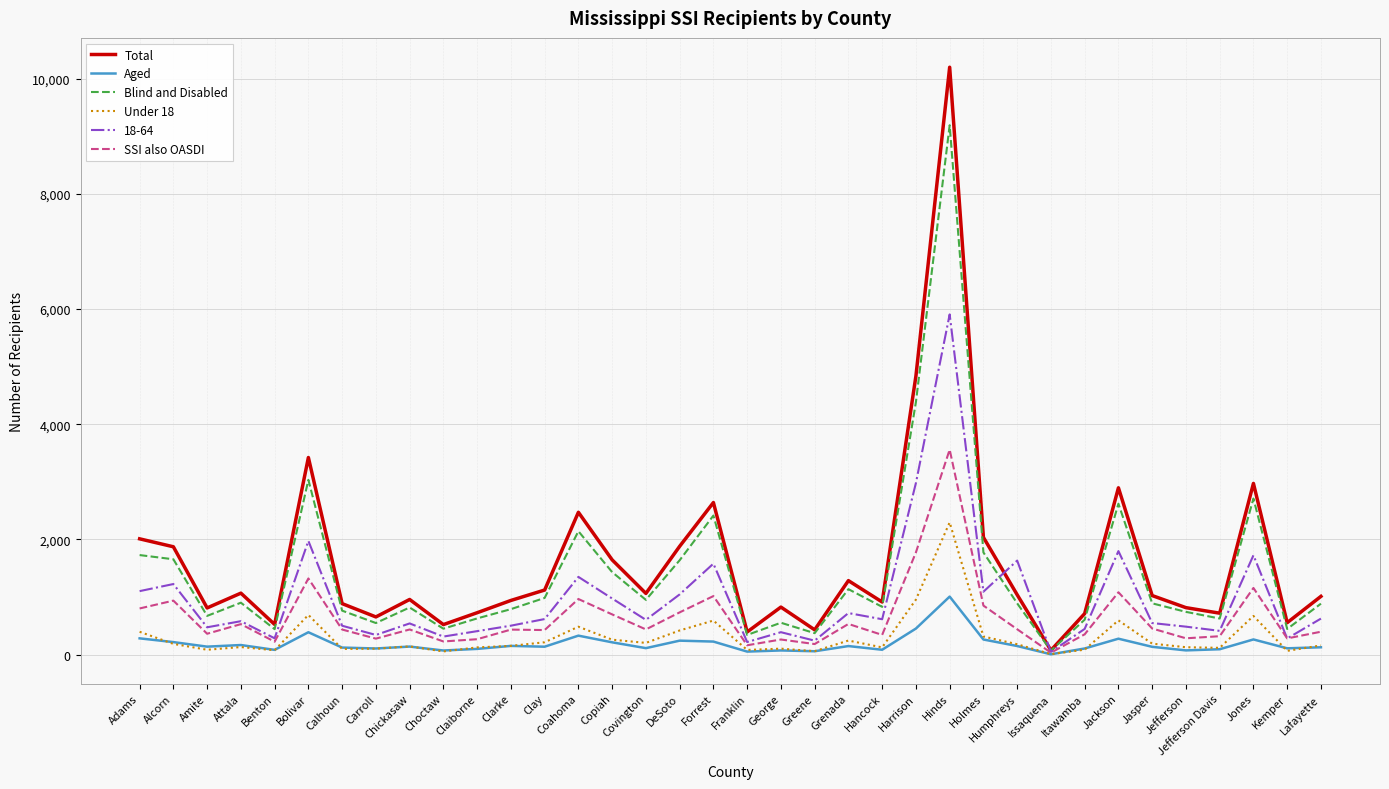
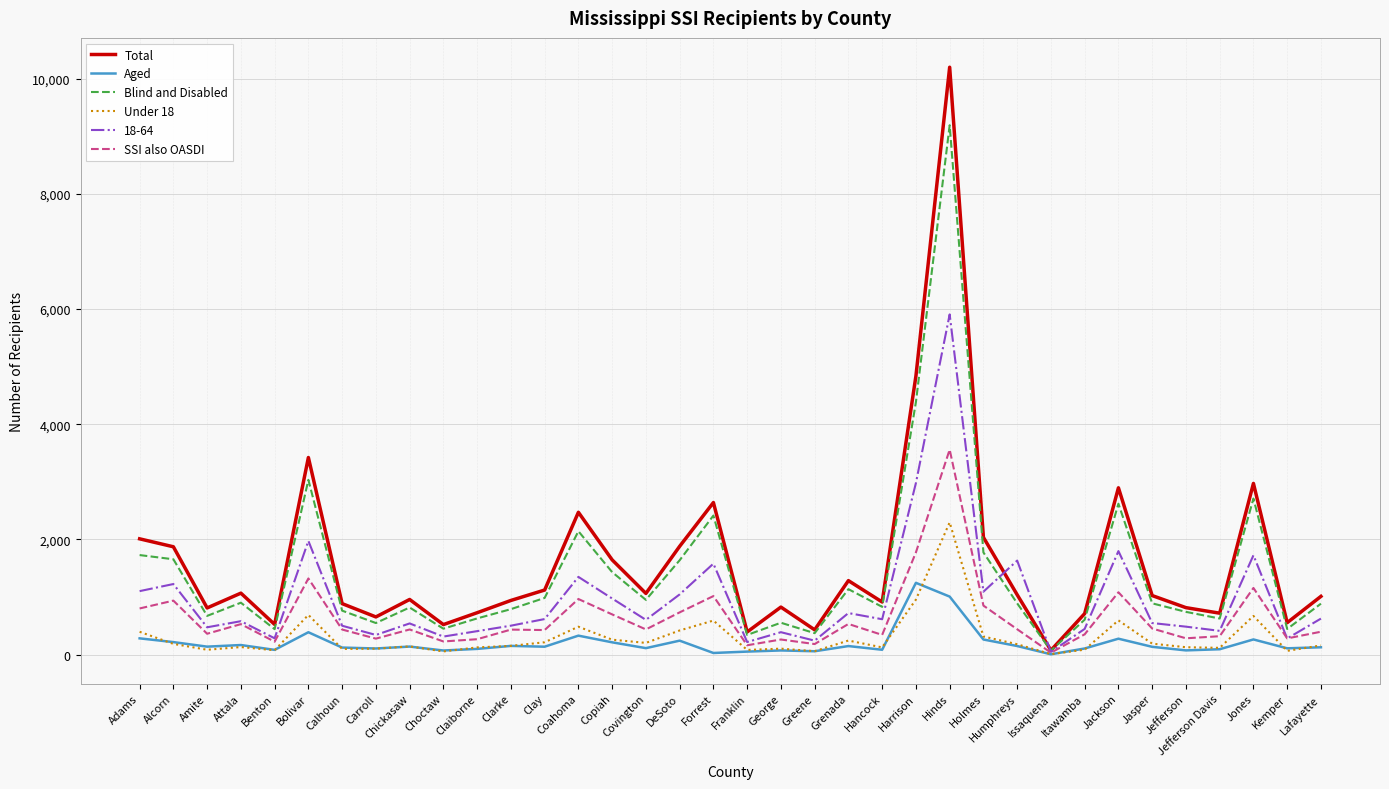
  {
    "Total": {
      "Adams": "2,000",
      "Alcorn": "1,900",
      "Amite": "800",
      "Attala": "1,100",
      "Benton": "500",
      "Bolivar": "3,400",
      "Calhoun": "900",
      "Carroll": "700",
      "Chickasaw": "1,000",
      "Choctaw": "500",
      "Claiborne": "700",
      "Clarke": "900",
      "Clay": "1,100",
      "Coahoma": "2,500",
      "Copiah": "1,600",
      "Covington": "1,100",
      "DeSoto": "1,900",
      "Forrest": "2,600",
      "Franklin": "400",
      "George": "800",
      "Greene": "400",
      "Grenada": "1,300",
      "Hancock": "900",
      "Harrison": "4,800",
      "Hinds": "10,200",
      "Holmes": "2,000",
      "Humphreys": "1,000",
      "Itawamba": "700",
      "Jackson": "2,900",
      "Jasper": "1,000",
      "Jefferson": "800",
      "Jefferson Davis": "700",
      "Jones": "3,000",
      "Kemper": "600",
      "Lafayette": "1,000"
    },
    "Aged": {
      "Adams": "300",
      "Amite": "100",
      "Bolivar": "400",
      "Clay": "100",
      "Coahoma": "300",
      "Copiah": "200",
      "Covington": "100",
      "DeSoto": "200",
-     "Forrest": "200",
+     "Forrest": "0",
      "Grenada": "100",
-     "Harrison": "500",
+     "Harrison": "1,200",
      "Hinds": "1,000",
      "Holmes": "300",
      "Jackson": "300",
      "Jasper": "100",
      "Jefferson": "100",
      "Jones": "300"
    },
    "Blind and Disabled": {
      "Adams": "1,700",
      "Alcorn": "1,700",
      "Amite": "700",
      "Attala": "900",
      "Benton": "400",
      "Bolivar": "3,000",
      "Calhoun": "800",
      "Carroll": "500",
      "Chickasaw": "800",
      "Choctaw": "500",
      "Claiborne": "600",
      "Clarke": "800",
      "Clay": "1,000",
      "Coahoma": "2,100",
      "Copiah": "1,400",
      "Covington": "1,000",
      "DeSoto": "1,600",
      "Forrest": "2,400",
      "Franklin": "300",
      "George": "600",
      "Greene": "400",
      "Grenada": "1,100",
      "Hancock": "800",
      "Harrison": "4,400",
      "Hinds": "9,200",
      "Holmes": "1,800",
      "Humphreys": "900",
      "Itawamba": "600",
      "Jackson": "2,600",
      "Jasper": "900",
      "Jefferson": "700",
      "Jefferson Davis": "600",
      "Jones": "2,700",
      "Kemper": "400",
      "Lafayette": "900"
    },
    "Under 18": {
      "Adams": "400",
      "Amite": "100",
      "Bolivar": "700",
      "Clay": "200",
      "Coahoma": "500",
      "Copiah": "300",
      "Covington": "200",
      "DeSoto": "400",
      "Forrest": "600",
      "Grenada": "200",
      "Harrison": "1,000",
      "Hinds": "2,300",
      "Holmes": "300",
      "Jackson": "600",
      "Jasper": "200",
      "Jefferson": "100",
      "Jones": "700"
    },
    "18-64": {
      "Adams": "1,100",
      "Alcorn": "1,200",
      "Amite": "500",
      "Attala": "600",
      "Benton": "300",
      "Bolivar": "2,000",
      "Calhoun": "500",
      "Carroll": "300",
      "Chickasaw": "500",
      "Choctaw": "300",
      "Claiborne": "400",
      "Clarke": "500",
      "Clay": "600",
      "Coahoma": "1,300",
      "Copiah": "1,000",
      "Covington": "600",
      "DeSoto": "1,000",
      "Forrest": "1,600",
      "Franklin": "200",
      "George": "400",
      "Greene": "200",
      "Grenada": "700",
      "Hancock": "600",
      "Harrison": "3,000",
      "Hinds": "5,900",
      "Holmes": "1,100",
      "Humphreys": "1,600",
      "Itawamba": "400",
      "Jackson": "1,800",
      "Jasper": "500",
      "Jefferson": "500",
      "Jefferson Davis": "400",
      "Jones": "1,700",
      "Lafayette": "600"
    },
    "SSI also OASDI": {
      "Adams": "800",
      "Alcorn": "900",
      "Amite": "400",
      "Attala": "500",
      "Benton": "200",
      "Bolivar": "1,300",
      "Calhoun": "400",
      "Carroll": "300",
      "Chickasaw": "400",
      "Choctaw": "200",
      "Claiborne": "300",
      "Clarke": "400",
      "Clay": "400",
      "Coahoma": "1,000",
      "Copiah": "700",
      "Covington": "400",
      "DeSoto": "700",
      "Forrest": "1,000",
      "Franklin": "200",
      "George": "300",
      "Greene": "200",
      "Grenada": "500",
      "Hancock": "300",
      "Harrison": "1,800",
      "Hinds": "3,600",
      "Holmes": "900",
      "Humphreys": "400",
      "Itawamba": "400",
      "Jackson": "1,100",
      "Jasper": "500",
      "Jefferson": "300",
      "Jefferson Davis": "300",
      "Jones": "1,200",
      "Lafayette": "400"
    }
  }
